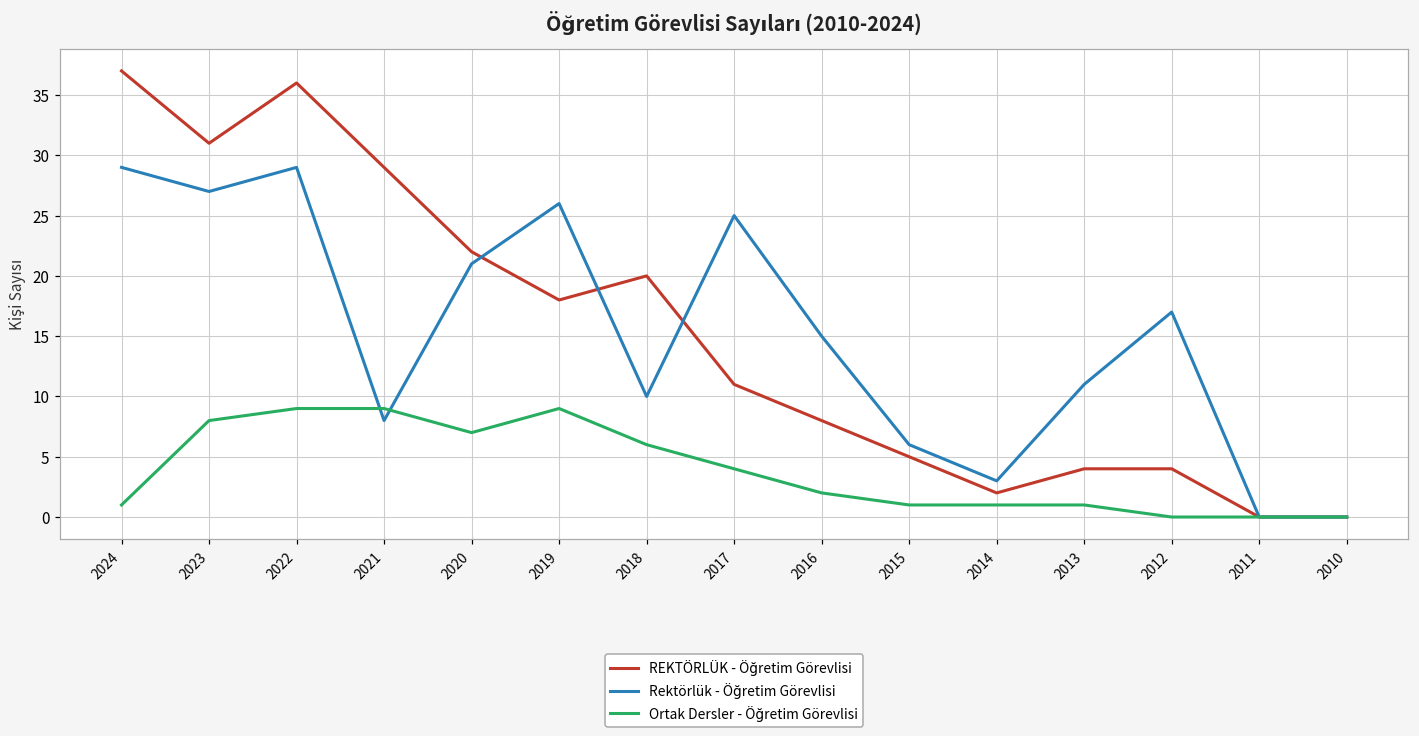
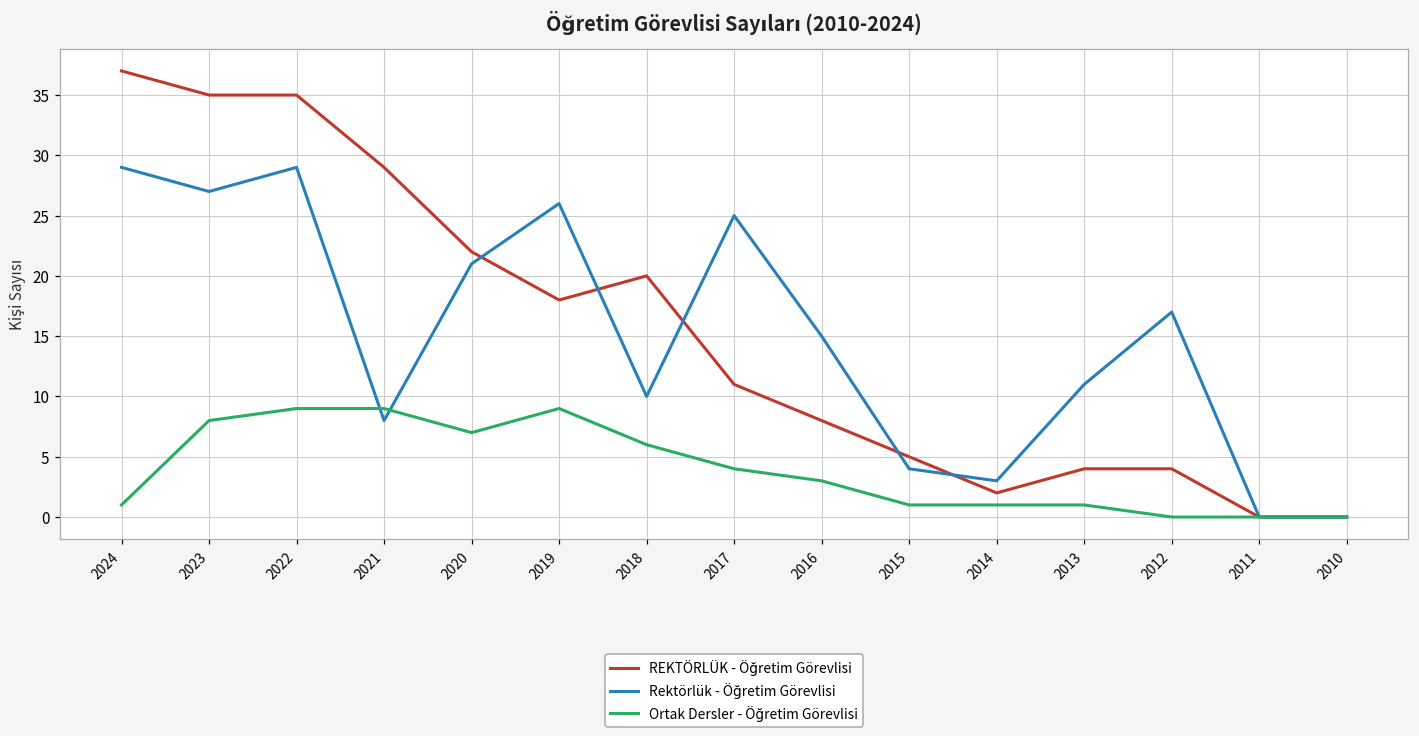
  {
    "REKTÖRLÜK - Öğretim Görevlisi": {
      "2024": 37,
-     "2023": 31,
-     "2022": 36,
+     "2023": 35,
+     "2022": 35,
      "2021": 29,
      "2020": 22,
      "2019": 18,
      "2018": 20,
      "2017": 11,
      "2016": 8,
      "2015": 5,
      "2014": 2,
      "2013": 4,
      "2012": 4
    },
    "Rektörlük - Öğretim Görevlisi": {
      "2024": 29,
      "2023": 27,
      "2022": 29,
      "2021": 8,
      "2020": 21,
      "2019": 26,
      "2018": 10,
      "2017": 25,
      "2016": 15,
-     "2015": 6,
+     "2015": 4,
      "2014": 3,
      "2013": 11,
      "2012": 17
    },
    "Ortak Dersler - Öğretim Görevlisi": {
      "2024": 1,
      "2023": 8,
      "2022": 9,
      "2021": 9,
      "2020": 7,
      "2019": 9,
      "2018": 6,
      "2017": 4,
-     "2016": 2,
+     "2016": 3,
      "2015": 1,
      "2014": 1,
      "2013": 1,
      "2012": 0
    }
  }
